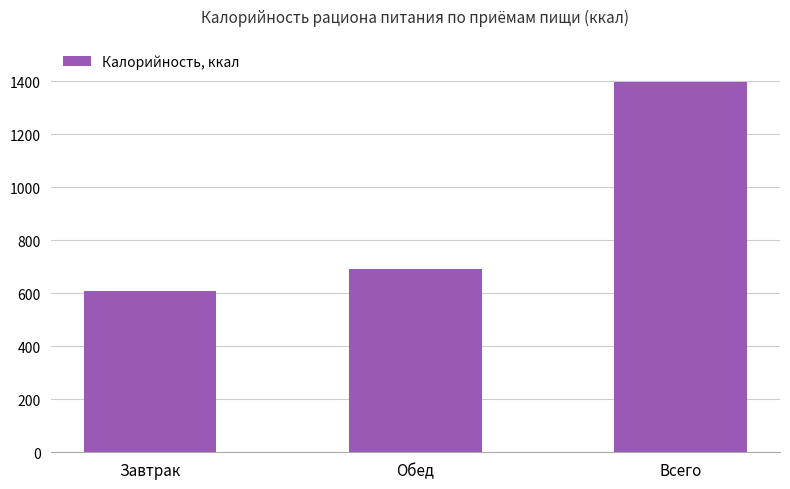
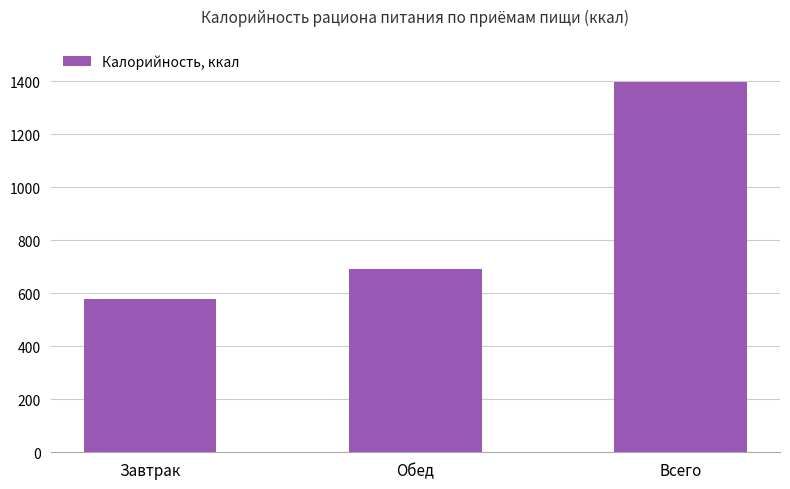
  {
-   "Завтрак": 610,
+   "Завтрак": 580,
    "Обед": 690,
    "Всего": 1400
  }
